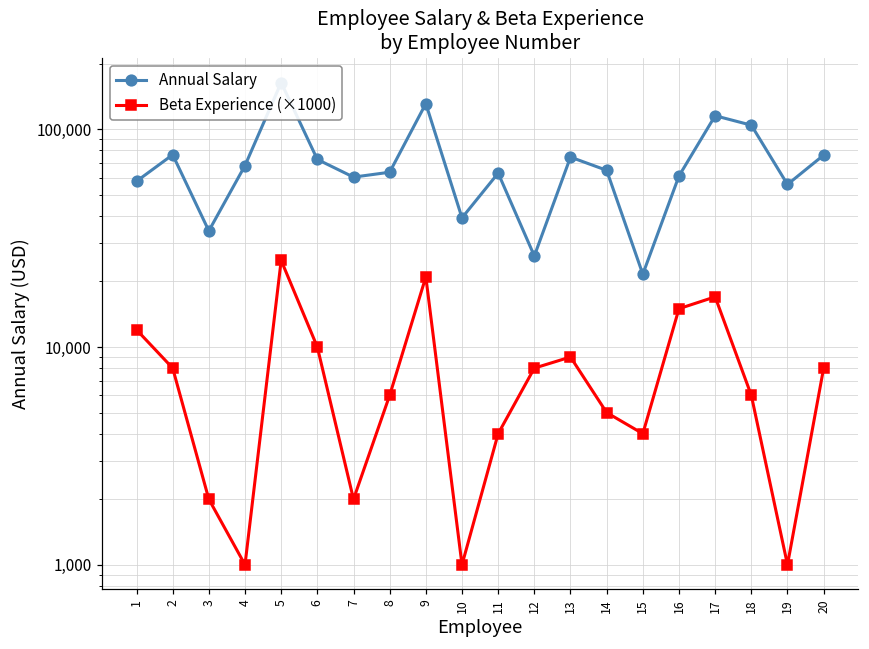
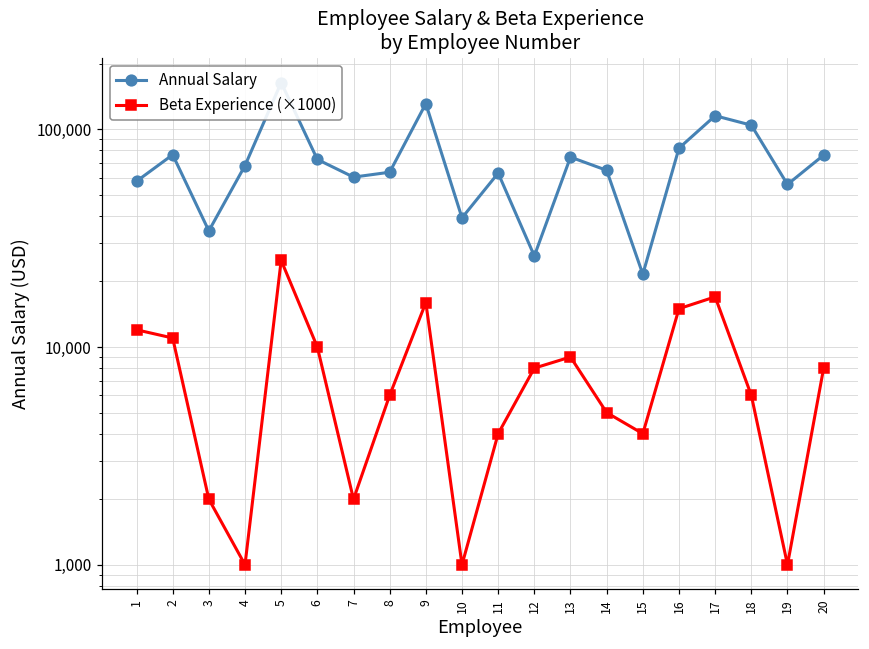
  {
    "Annual Salary": {
      "1": "58,000",
      "2": "76,000",
      "3": "34,000",
      "4": "68,000",
      "6": "73,000",
      "7": "60,000",
      "8": "64,000",
      "9": "130,000",
      "10": "39,000",
      "11": "63,000",
      "12": "26,000",
      "13": "75,000",
      "14": "65,000",
      "15": "22,000",
-     "16": "61,000",
+     "16": "82,000",
      "17": "120,000",
      "18": "100,000",
      "19": "56,000",
      "20": "76,000"
    },
    "Beta Experience (×1000)": {
      "1": "12,000",
-     "2": "8,000",
+     "2": "11,000",
      "3": "2,000",
      "4": "1,000",
      "5": "25,000",
      "6": "10,000",
      "7": "2,000",
      "8": "6,000",
-     "9": "21,000",
+     "9": "16,000",
      "10": "1,000",
      "11": "4,000",
      "12": "8,000",
      "13": "9,000",
      "14": "5,000",
      "15": "4,000",
      "16": "15,000",
      "17": "17,000",
      "18": "6,000",
      "19": "1,000",
      "20": "8,000"
    }
  }
